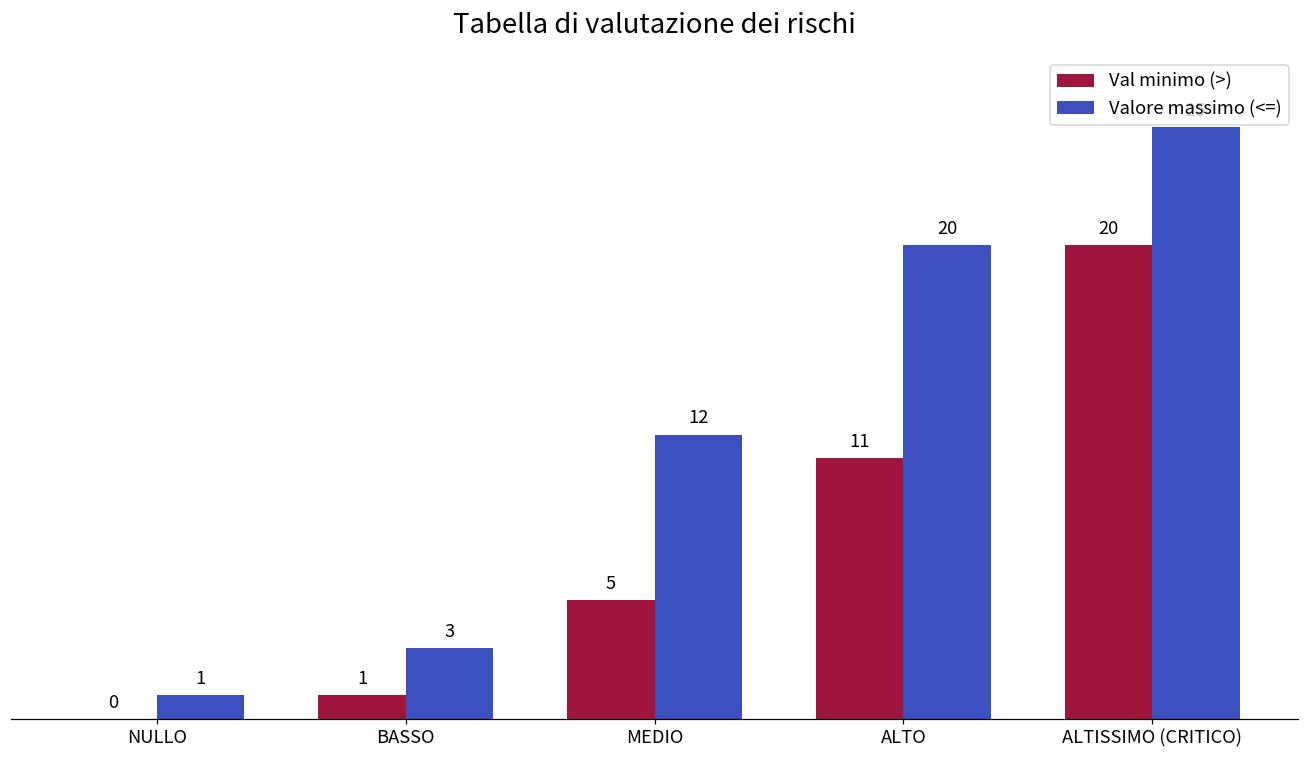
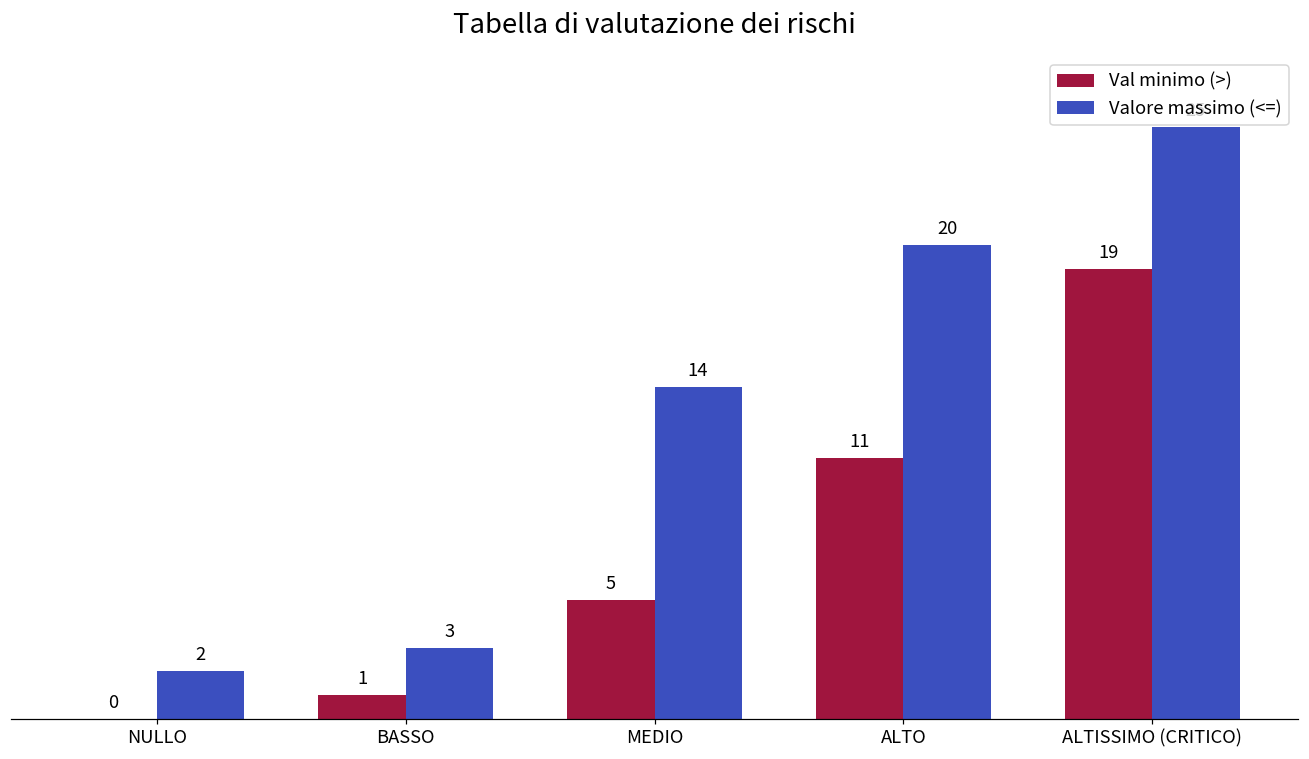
  {
    "Val minimo (>)": {
      "NULLO": 0,
      "BASSO": 1,
      "MEDIO": 5,
      "ALTO": 11,
-     "ALTISSIMO (CRITICO)": 20
+     "ALTISSIMO (CRITICO)": 19
    },
    "Valore massimo (<=)": {
-     "NULLO": 1,
+     "NULLO": 2,
      "BASSO": 3,
-     "MEDIO": 12,
+     "MEDIO": 14,
      "ALTO": 20
    }
  }
